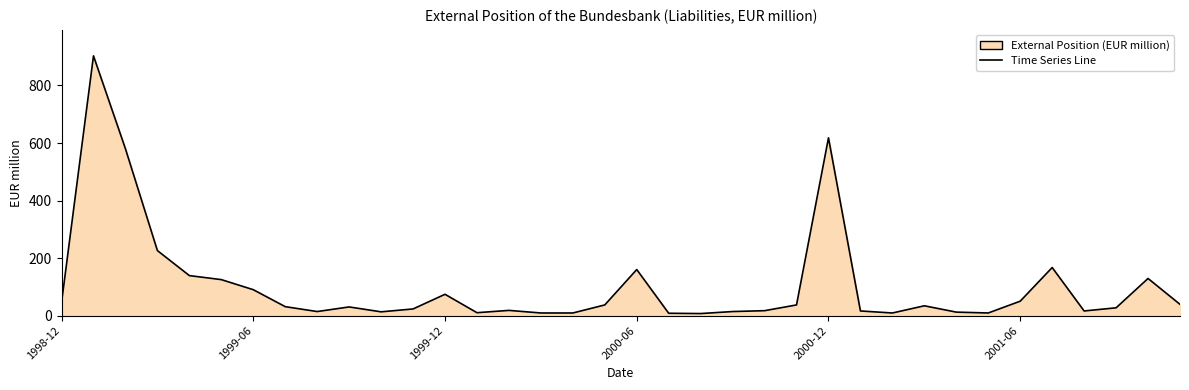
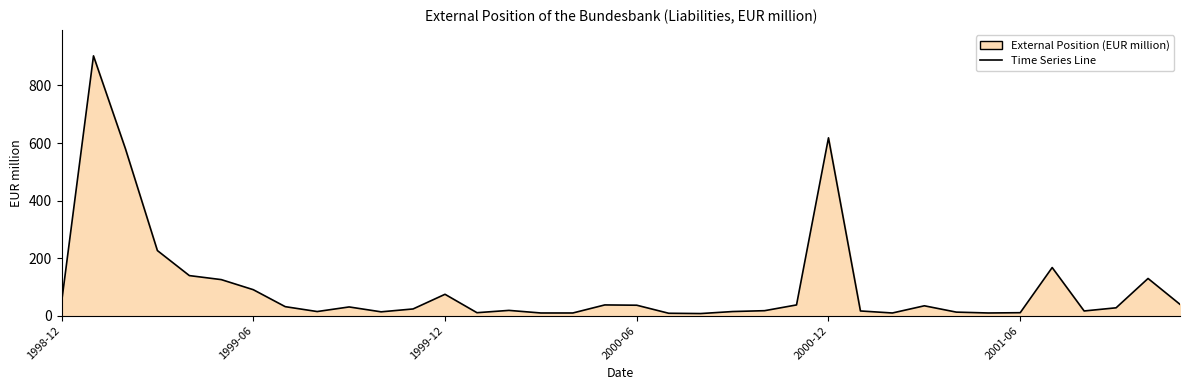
  {
    "1998-12": 50,
    "1999-06": 90,
    "1999-12": 70,
-   "2000-06": 160,
+   "2000-06": 40,
    "2000-12": 620,
-   "2001-06": 50
+   "2001-06": 10
  }
